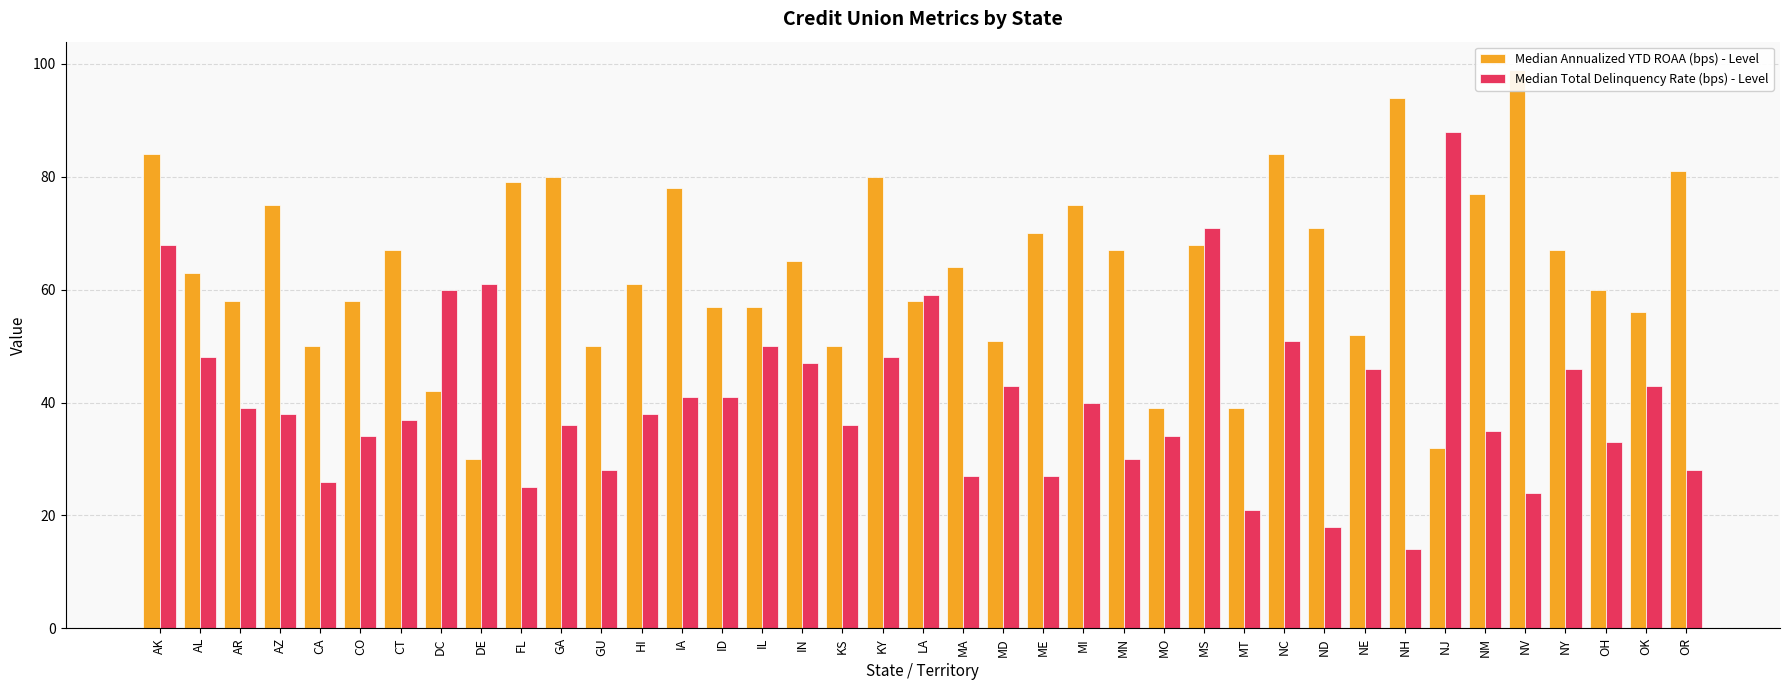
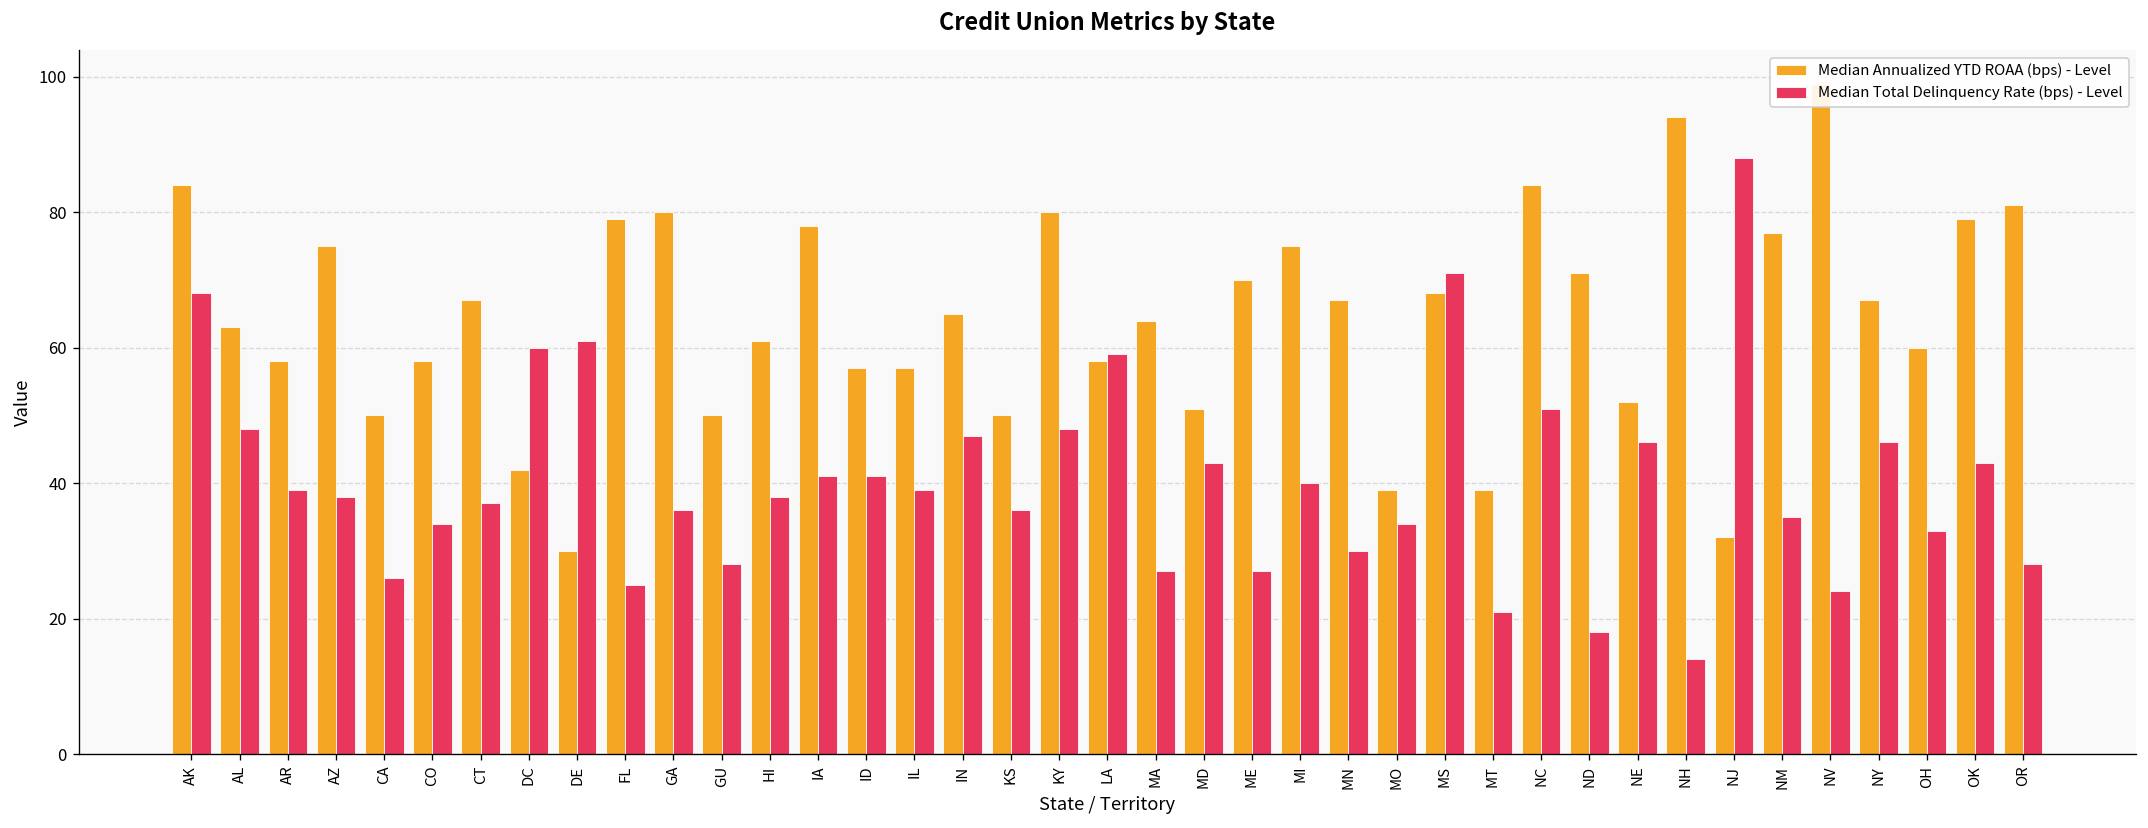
  {
    "Median Annualized YTD ROAA (bps) - Level": {
      "AK": 84,
      "AL": 63,
      "AR": 58,
      "AZ": 75,
      "CA": 50,
      "CO": 58,
      "CT": 67,
      "DC": 42,
      "DE": 30,
      "FL": 79,
      "GA": 80,
      "GU": 50,
      "HI": 61,
      "IA": 78,
      "ID": 57,
      "IL": 57,
      "IN": 65,
      "KS": 50,
      "KY": 80,
      "LA": 58,
      "MA": 64,
      "MD": 51,
      "ME": 70,
      "MI": 75,
      "MN": 67,
      "MO": 39,
      "MS": 68,
      "MT": 39,
      "NC": 84,
      "ND": 71,
      "NE": 52,
      "NH": 94,
      "NJ": 32,
      "NM": 77,
      "NY": 67,
      "OH": 60,
-     "OK": 56,
+     "OK": 79,
      "OR": 81
    },
    "Median Total Delinquency Rate (bps) - Level": {
      "AK": 68,
      "AL": 48,
      "AR": 39,
      "AZ": 38,
      "CA": 26,
      "CO": 34,
      "CT": 37,
      "DC": 60,
      "DE": 61,
      "FL": 25,
      "GA": 36,
      "GU": 28,
      "HI": 38,
      "IA": 41,
      "ID": 41,
-     "IL": 50,
+     "IL": 39,
      "IN": 47,
      "KS": 36,
      "KY": 48,
      "LA": 59,
      "MA": 27,
      "MD": 43,
      "ME": 27,
      "MI": 40,
      "MN": 30,
      "MO": 34,
      "MS": 71,
      "MT": 21,
      "NC": 51,
      "ND": 18,
      "NE": 46,
      "NH": 14,
      "NJ": 88,
      "NM": 35,
      "NV": 24,
      "NY": 46,
      "OH": 33,
      "OK": 43,
      "OR": 28
    }
  }
